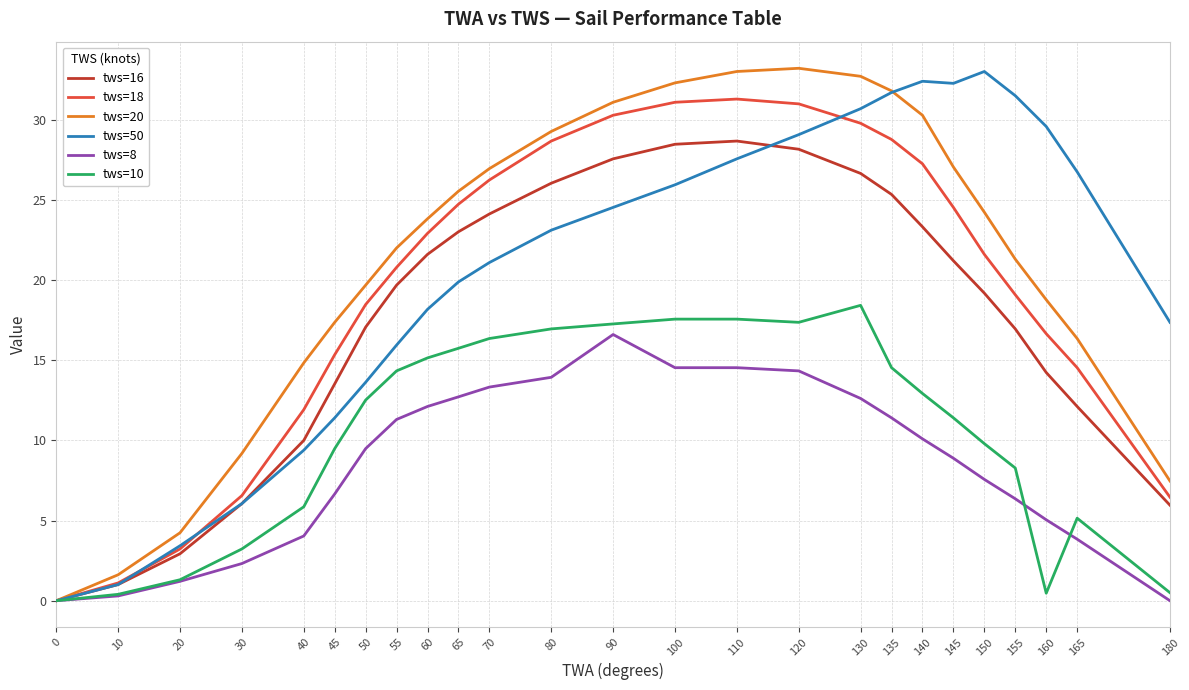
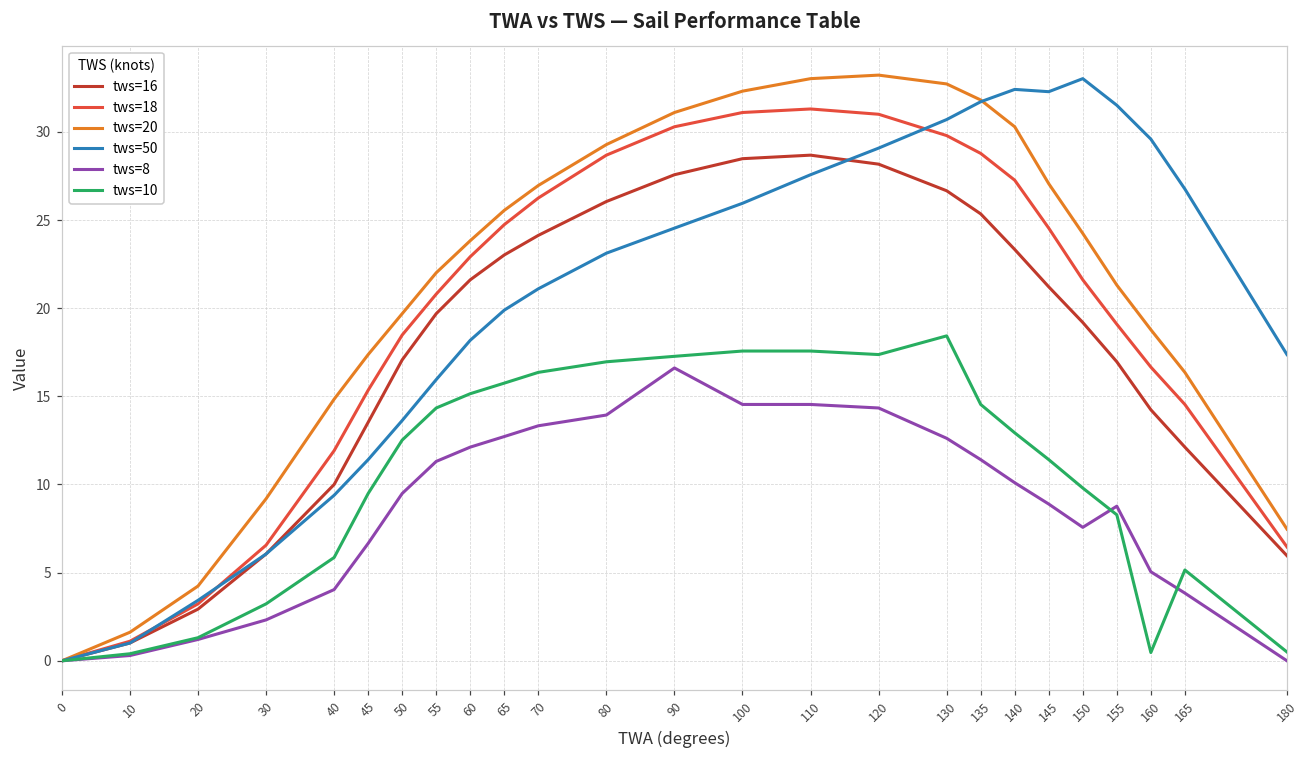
  {
    "tws=50": {
      "20": 3.4,
      "40": 9.4,
      "45": 11.4,
      "50": 13.6,
      "55": 16.0,
      "60": 18.2,
      "65": 19.9,
      "70": 21.1,
      "80": 23.1,
      "90": 24.5,
      "100": 26.0,
      "110": 27.6,
      "120": 29.1,
      "130": 30.7,
      "140": 32.4,
      "145": 32.3,
      "150": 33.0,
      "155": 31.5,
      "160": 29.6,
      "165": 26.8,
      "180": 17.4
    },
    "tws=8": {
      "30": 2.3,
      "40": 4.0,
      "45": 6.7,
      "50": 9.5,
      "55": 11.3,
      "60": 12.1,
      "65": 12.7,
      "70": 13.3,
      "80": 13.9,
      "90": 16.6,
      "100": 14.5,
      "110": 14.5,
      "120": 14.3,
      "130": 12.6,
      "135": 11.4,
      "140": 10.1,
      "145": 8.9,
      "150": 7.6,
-     "155": 6.4,
+     "155": 8.8,
      "160": 5.1,
      "165": 3.8,
      "180": 0.0
    },
    "tws=10": {
      "30": 3.2,
      "40": 5.9,
      "45": 9.5,
      "50": 12.5,
      "55": 14.3,
      "60": 15.2,
      "65": 15.8,
      "70": 16.4,
      "80": 17.0,
      "90": 17.3,
      "100": 17.6,
      "110": 17.6,
      "120": 17.4,
      "130": 18.4,
      "135": 14.5,
      "140": 12.9,
      "145": 11.4,
      "150": 9.8,
      "155": 8.3,
      "160": 0.5,
      "165": 5.2,
      "180": 0.5
    }
  }
